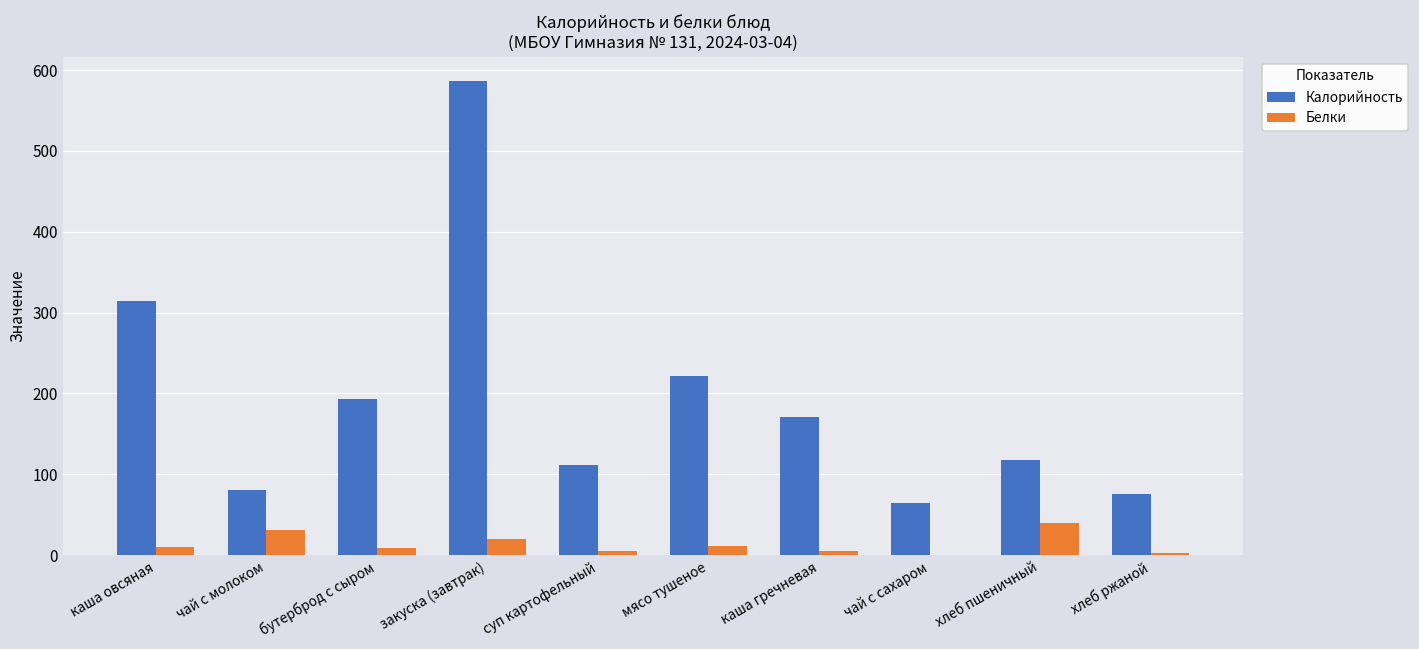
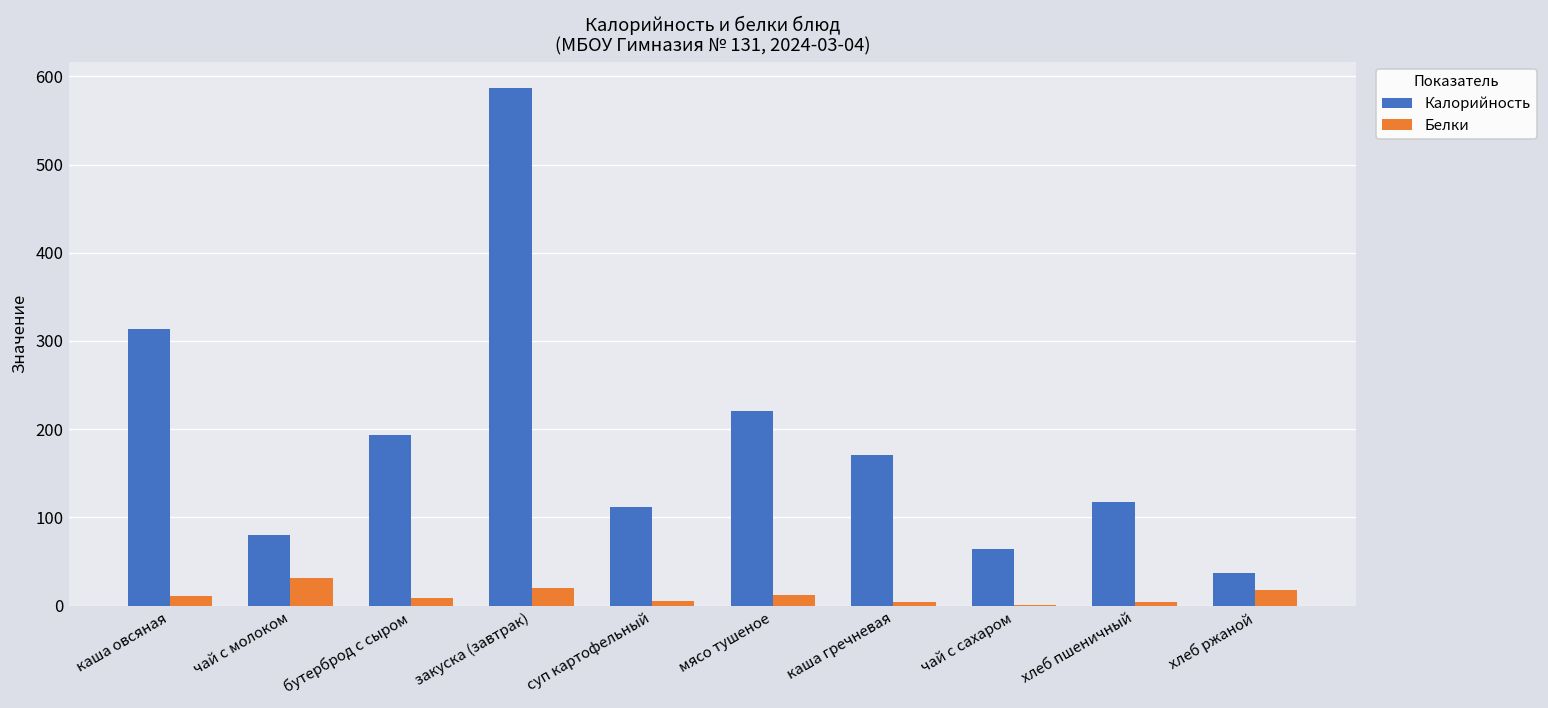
  {
    "Калорийность": {
      "каша овсяная": 310,
      "чай с молоком": 80,
      "бутерброд с сыром": 190,
      "закуска (завтрак)": 590,
      "суп картофельный": 110,
      "мясо тушеное": 220,
      "каша гречневая": 170,
      "чай с сахаром": 60,
      "хлеб пшеничный": 120,
-     "хлеб ржаной": 80
+     "хлеб ржаной": 40
    },
    "Белки": {
      "каша овсяная": 10,
      "чай с молоком": 30,
      "бутерброд с сыром": 10,
      "закуска (завтрак)": 20,
      "суп картофельный": 0,
      "мясо тушеное": 10,
      "каша гречневая": 0,
-     "хлеб пшеничный": 40,
-     "хлеб ржаной": 0
+     "хлеб пшеничный": 0,
+     "хлеб ржаной": 20
    }
  }
